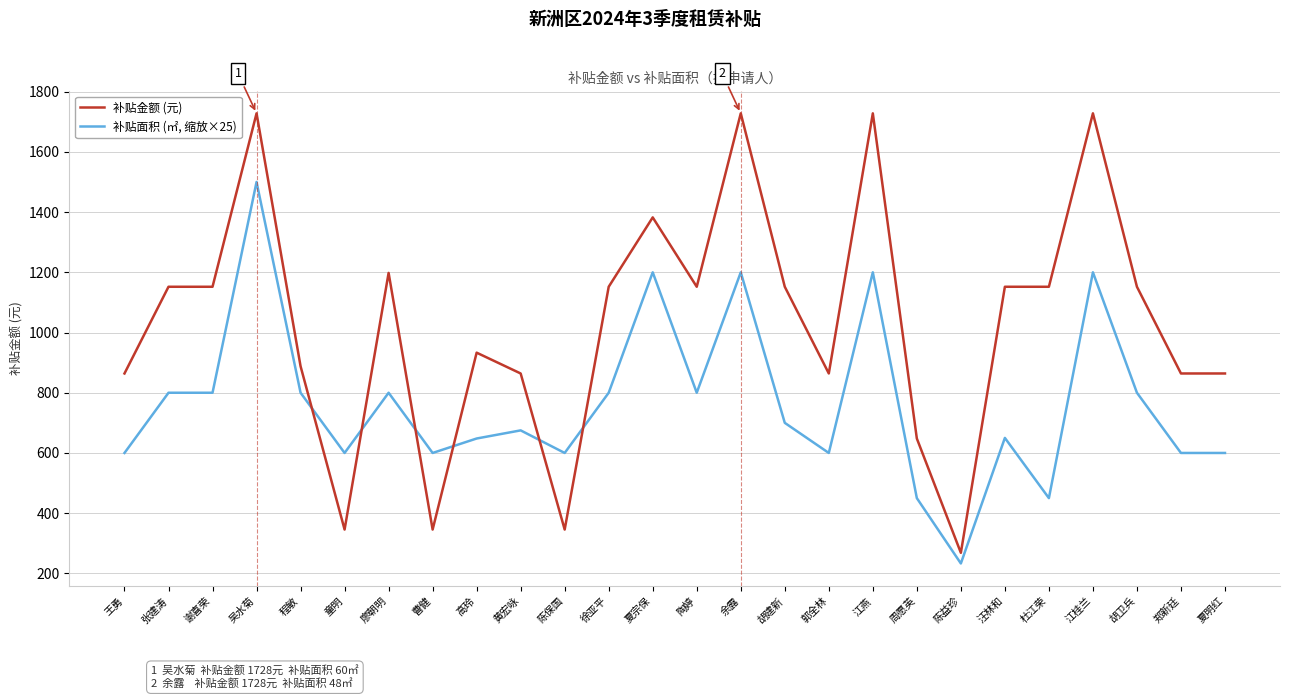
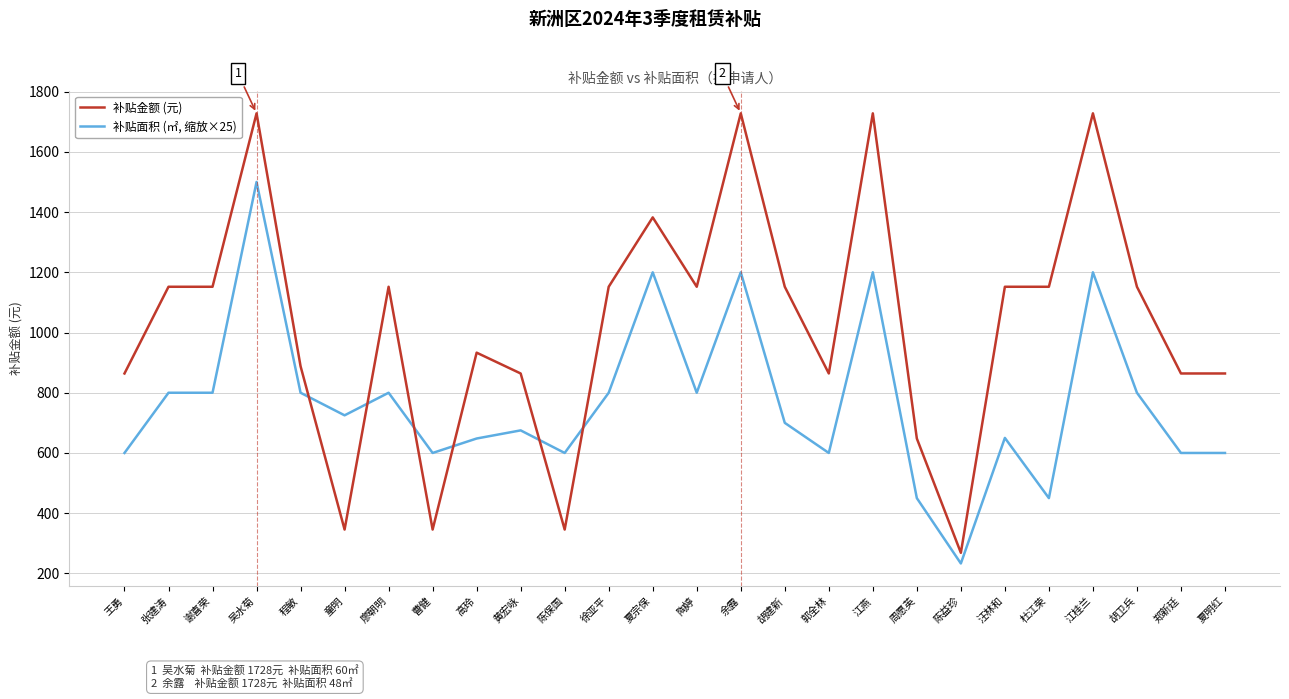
  {
    "补贴金额 (元)": {
      "王勇": 860,
      "张建涛": 1150,
      "谢喜荣": 1150,
      "程敏": 890,
      "童明": 350,
-     "廖朝明": 1200,
+     "廖朝明": 1150,
      "曹健": 350,
      "高玲": 930,
      "黄宏咏": 860,
      "陈保国": 350,
      "徐亚平": 1150,
      "夏宗保": 1380,
      "陶婷": 1150,
      "胡建新": 1150,
      "郭全林": 860,
      "江燕": 1730,
      "周愿英": 650,
      "陈益珍": 270,
      "汪林和": 1150,
      "杜江荣": 1150,
      "江桂兰": 1730,
      "胡卫兵": 1150,
      "郑新廷": 860,
      "夏明红": 860
    },
    "补贴面积 (㎡, 缩放×25)": {
      "王勇": 600,
      "张建涛": 800,
      "谢喜荣": 800,
      "吴水菊": 1500,
      "程敏": 800,
-     "童明": 600,
+     "童明": 730,
      "廖朝明": 800,
      "曹健": 600,
      "高玲": 650,
      "黄宏咏": 680,
      "陈保国": 600,
      "徐亚平": 800,
      "夏宗保": 1200,
      "陶婷": 800,
      "余露": 1200,
      "胡建新": 700,
      "郭全林": 600,
      "江燕": 1200,
      "周愿英": 450,
      "陈益珍": 230,
      "汪林和": 650,
      "杜江荣": 450,
      "江桂兰": 1200,
      "胡卫兵": 800,
      "郑新廷": 600,
      "夏明红": 600
    }
  }
